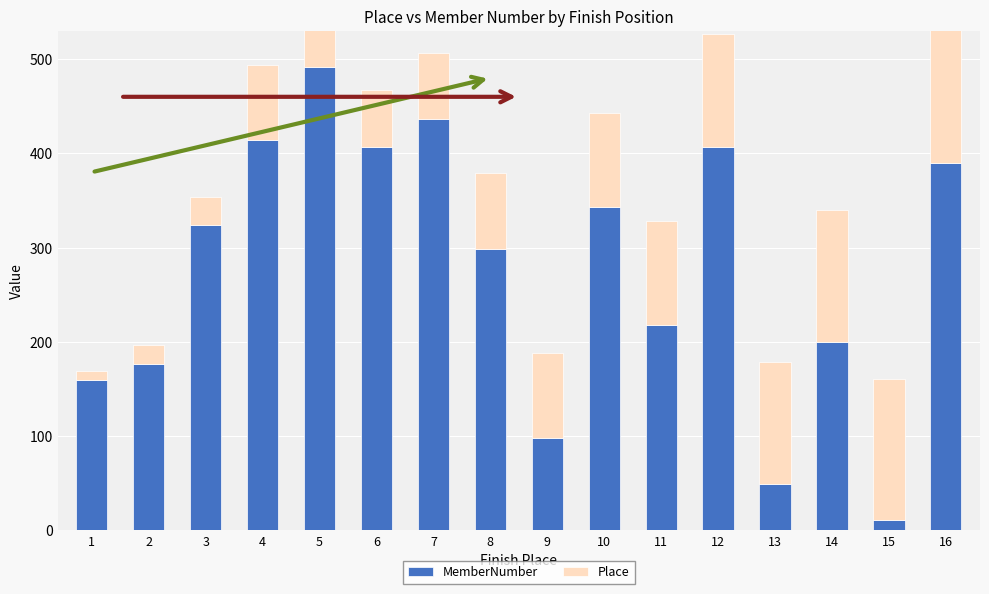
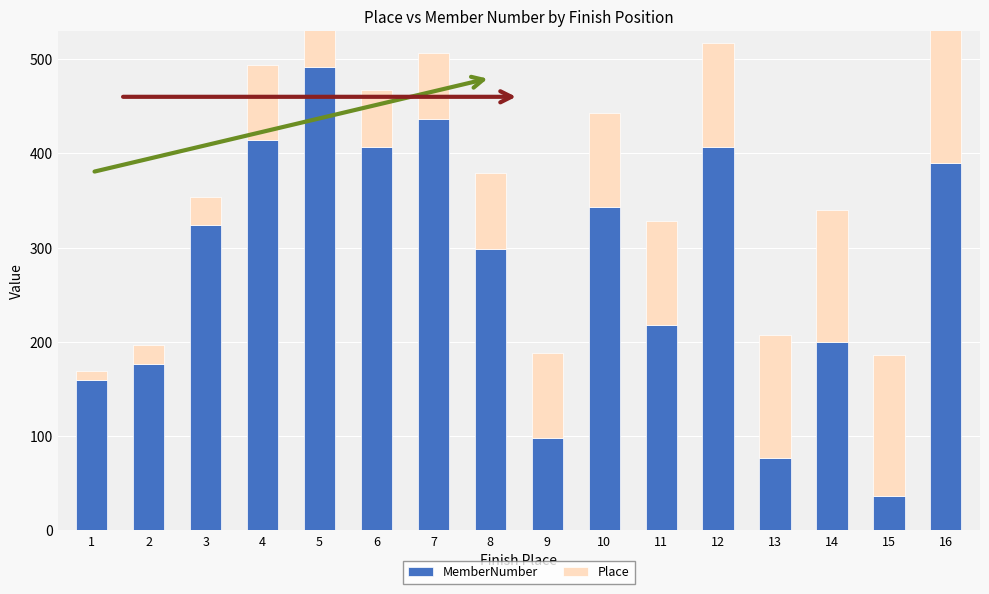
  {
    "MemberNumber": {
      "1": 160,
      "2": 180,
      "3": 320,
      "4": 410,
      "5": 490,
      "6": 410,
      "7": 440,
      "8": 300,
      "9": 100,
      "10": 340,
      "11": 220,
      "12": 410,
-     "13": 50,
+     "13": 80,
      "14": 200,
-     "15": 10,
+     "15": 40,
      "16": 390
    },
    "Place": {
      "1": 10,
      "2": 20,
      "3": 30,
      "4": 80,
      "6": 60,
      "7": 70,
      "8": 80,
      "9": 90,
      "10": 100,
      "11": 110,
-     "12": 120,
+     "12": 110,
      "13": 130,
      "14": 140,
      "15": 150
    }
  }
